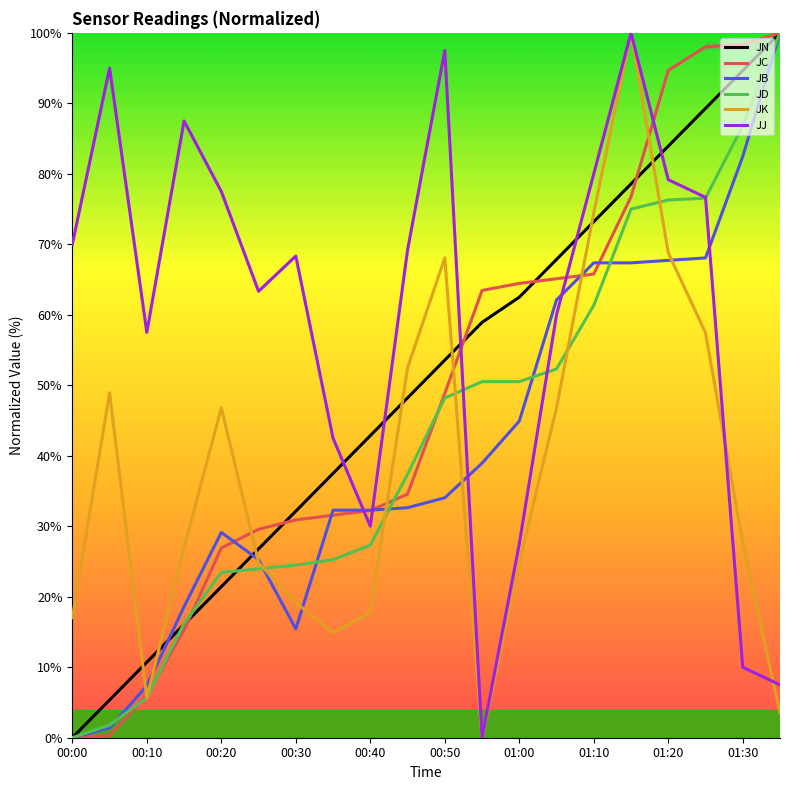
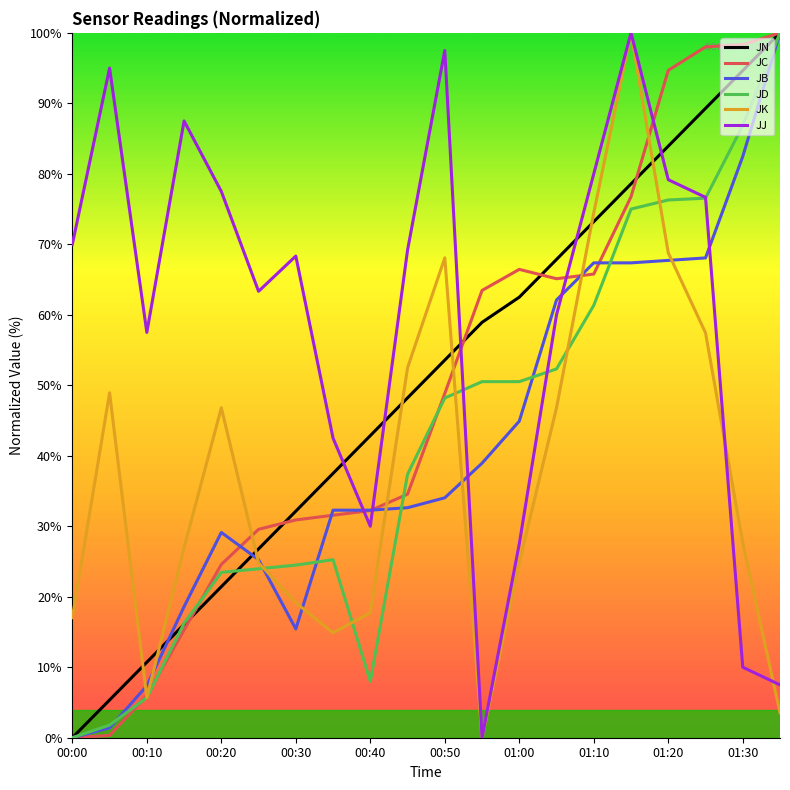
  {
    "JN": {
      "00:10": "11%",
      "00:20": "21%",
      "00:30": "32%",
      "00:40": "43%",
      "00:50": "54%",
      "01:00": "62%",
      "01:10": "73%",
      "01:20": "84%"
    },
    "JC": {
-     "00:20": "27%",
+     "00:20": "25%",
      "00:30": "31%",
      "00:50": "49%",
-     "01:00": "64%",
+     "01:00": "66%",
      "01:10": "66%",
      "01:20": "95%"
    },
    "JB": {
      "00:10": "7%",
      "00:20": "29%",
      "00:30": "15%",
      "00:50": "34%",
      "01:00": "45%",
      "01:10": "67%",
      "01:20": "68%",
      "01:30": "82%"
    },
    "JD": {
      "00:20": "23%",
      "00:30": "24%",
-     "00:40": "27%",
+     "00:40": "8%",
      "00:50": "48%",
      "01:00": "51%",
      "01:10": "61%",
      "01:20": "76%"
    },
    "JK": {
      "00:00": "17%",
      "00:20": "47%",
      "00:30": "19%",
      "00:40": "18%",
      "00:50": "68%",
      "01:00": "25%",
      "01:10": "74%",
      "01:20": "69%",
      "01:30": "28%"
    },
    "JJ": {
      "00:00": "70%",
      "00:10": "58%",
      "00:20": "78%",
      "00:30": "68%",
      "00:40": "30%",
      "00:50": "97%",
      "01:00": "27%",
      "01:10": "80%",
      "01:20": "79%",
      "01:30": "10%"
    }
  }
